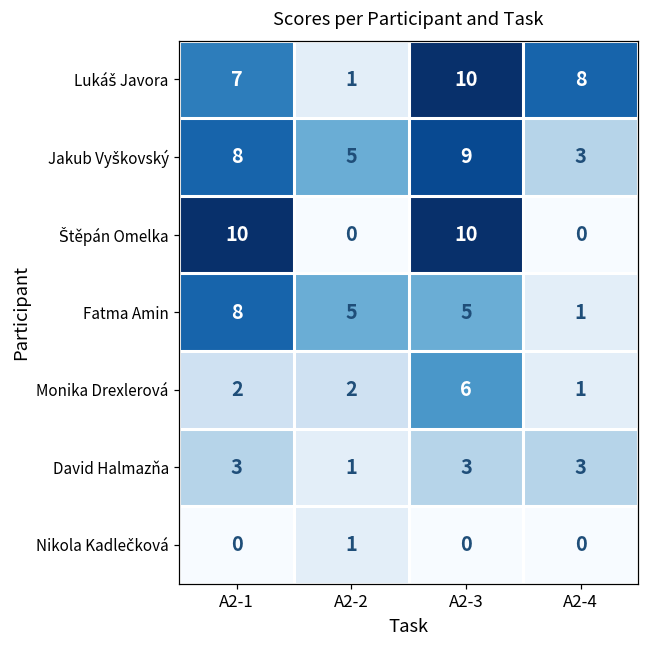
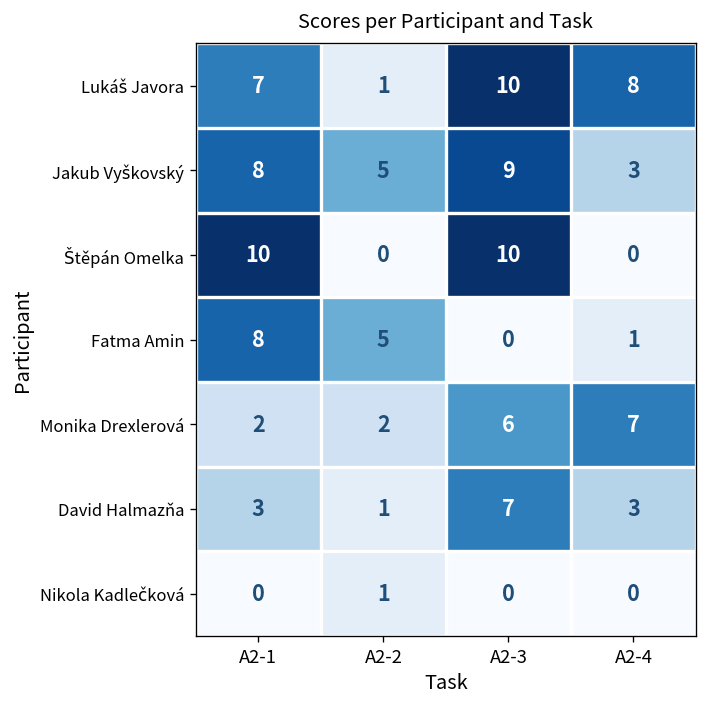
  {
    "Lukáš Javora": {
      "A2-1": 7,
      "A2-2": 1,
      "A2-3": 10,
      "A2-4": 8
    },
    "Jakub Vyškovský": {
      "A2-1": 8,
      "A2-2": 5,
      "A2-3": 9,
      "A2-4": 3
    },
    "Štěpán Omelka": {
      "A2-1": 10,
      "A2-2": 0,
      "A2-3": 10,
      "A2-4": 0
    },
    "Fatma Amin": {
      "A2-1": 8,
      "A2-2": 5,
-     "A2-3": 5,
+     "A2-3": 0,
      "A2-4": 1
    },
    "Monika Drexlerová": {
      "A2-1": 2,
      "A2-2": 2,
      "A2-3": 6,
-     "A2-4": 1
+     "A2-4": 7
    },
    "David Halmazňa": {
      "A2-1": 3,
      "A2-2": 1,
-     "A2-3": 3,
+     "A2-3": 7,
      "A2-4": 3
    },
    "Nikola Kadlečková": {
      "A2-1": 0,
      "A2-2": 1,
      "A2-3": 0,
      "A2-4": 0
    }
  }
